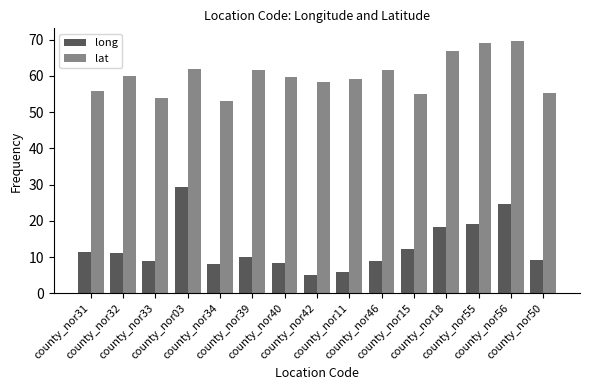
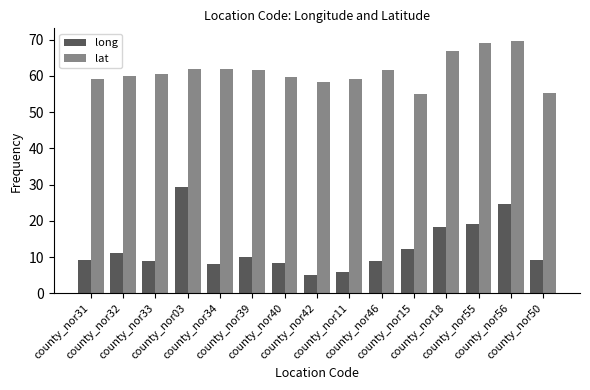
  {
    "long": {
-     "county_nor31": 12,
+     "county_nor31": 9,
      "county_nor32": 11,
      "county_nor33": 9,
      "county_nor03": 29,
      "county_nor34": 8,
      "county_nor39": 10,
      "county_nor40": 8,
      "county_nor42": 5,
      "county_nor11": 6,
      "county_nor46": 9,
      "county_nor15": 12,
      "county_nor18": 18,
      "county_nor55": 19,
      "county_nor56": 25,
      "county_nor50": 9
    },
    "lat": {
-     "county_nor31": 56,
+     "county_nor31": 59,
      "county_nor32": 60,
-     "county_nor33": 54,
+     "county_nor33": 61,
      "county_nor03": 62,
-     "county_nor34": 53,
+     "county_nor34": 62,
      "county_nor39": 62,
      "county_nor40": 60,
      "county_nor42": 58,
      "county_nor11": 59,
      "county_nor46": 62,
      "county_nor15": 55,
      "county_nor18": 67,
      "county_nor55": 69,
      "county_nor56": 70,
      "county_nor50": 55
    }
  }
